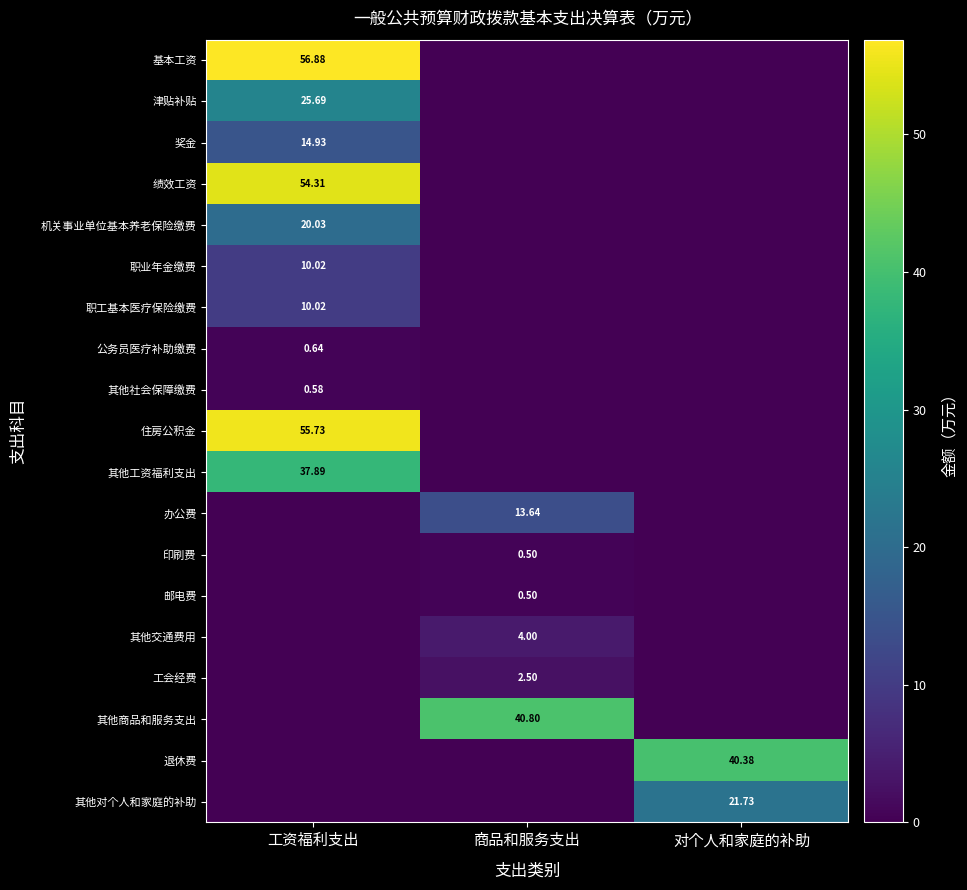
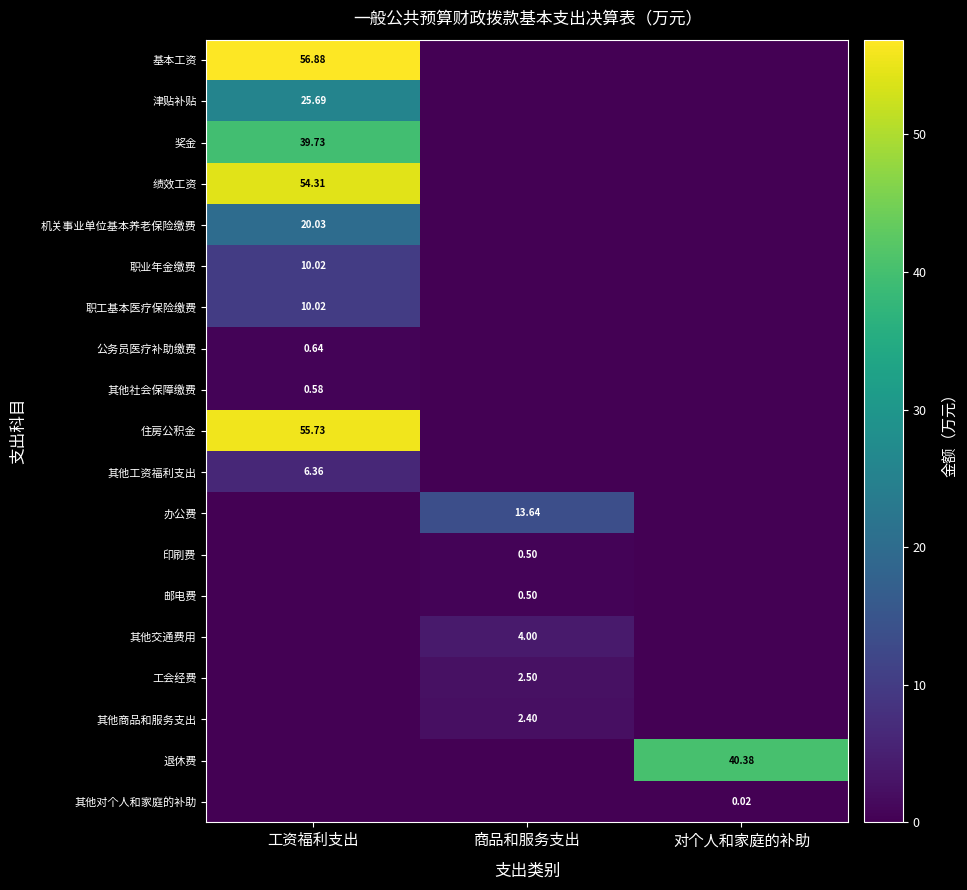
  {
    "基本工资": {
      "工资福利支出": 56.88
    },
    "津贴补贴": {
      "工资福利支出": 25.69
    },
    "奖金": {
-     "工资福利支出": 14.93
+     "工资福利支出": 39.73
    },
    "绩效工资": {
      "工资福利支出": 54.31
    },
    "机关事业单位基本养老保险缴费": {
      "工资福利支出": 20.03
    },
    "职业年金缴费": {
      "工资福利支出": 10.02
    },
    "职工基本医疗保险缴费": {
      "工资福利支出": 10.02
    },
    "公务员医疗补助缴费": {
      "工资福利支出": 0.64
    },
    "其他社会保障缴费": {
      "工资福利支出": 0.58
    },
    "住房公积金": {
      "工资福利支出": 55.73
    },
    "其他工资福利支出": {
-     "工资福利支出": 37.89
+     "工资福利支出": 6.36
    },
    "办公费": {
      "商品和服务支出": 13.64
    },
    "印刷费": {
      "商品和服务支出": 0.50
    },
    "邮电费": {
      "商品和服务支出": 0.50
    },
    "其他交通费用": {
      "商品和服务支出": 4.00
    },
    "工会经费": {
      "商品和服务支出": 2.50
    },
    "其他商品和服务支出": {
-     "商品和服务支出": 40.80
+     "商品和服务支出": 2.40
    },
    "退休费": {
      "对个人和家庭的补助": 40.38
    },
    "其他对个人和家庭的补助": {
-     "对个人和家庭的补助": 21.73
+     "对个人和家庭的补助": 0.02
    }
  }
